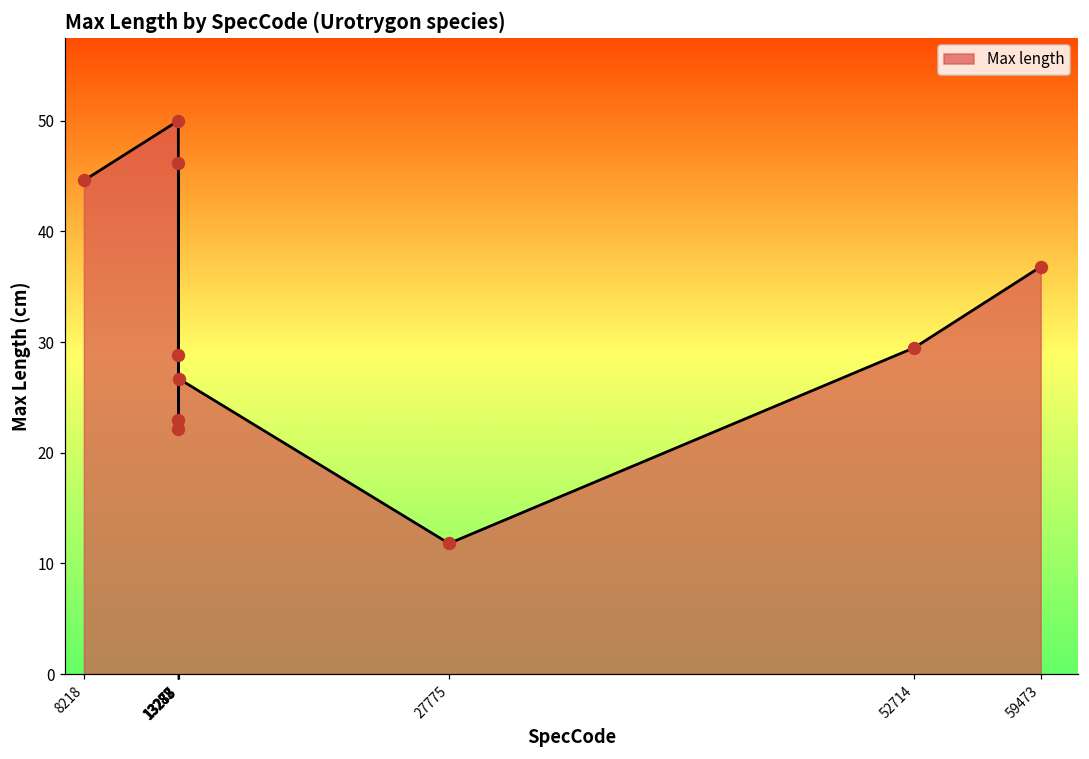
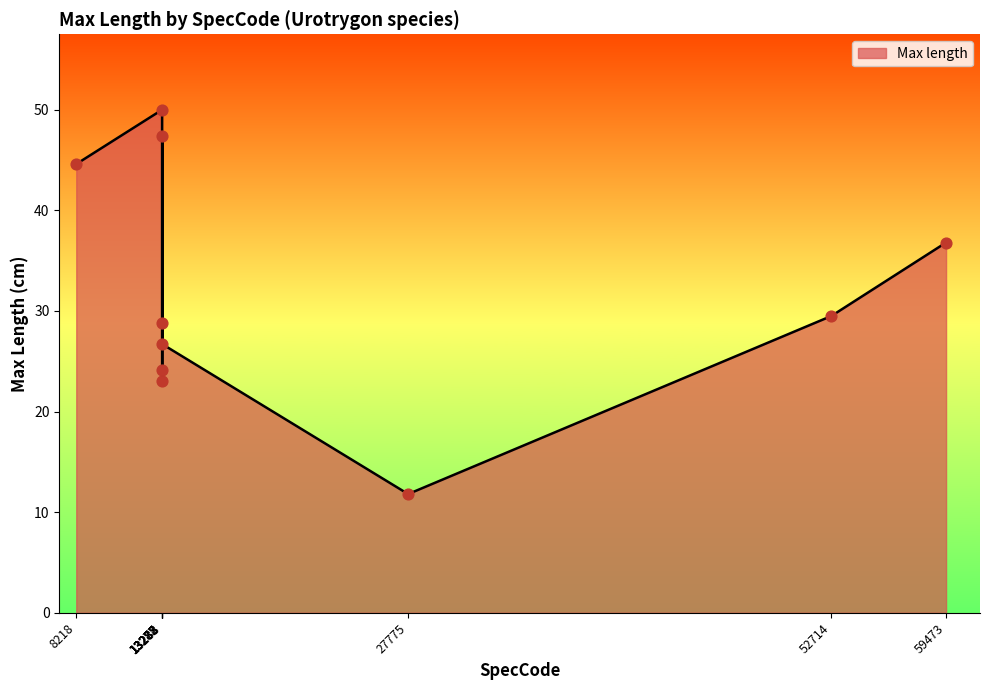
  {
    "8218": 44.6,
    "13277": 50.0,
    "13278": 28.8,
-   "13283": 22.1,
+   "13283": 24.1,
    "13282": 23.0,
-   "13285": 46.2,
+   "13285": 47.4,
    "13288": 26.7,
    "27775": 11.8,
    "52714": 29.5,
    "59473": 36.8
  }
